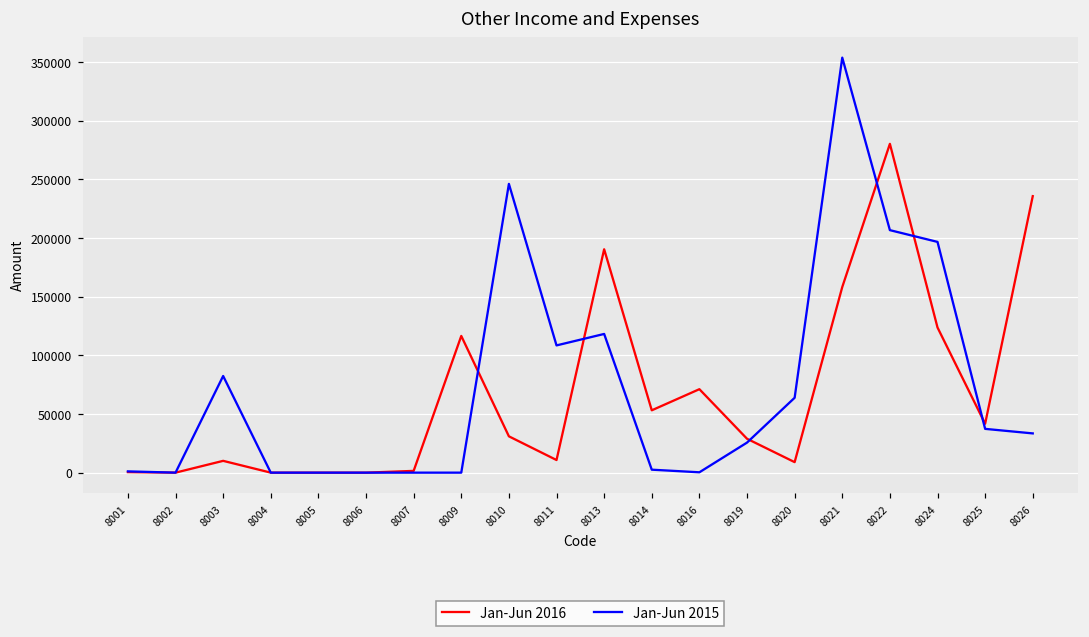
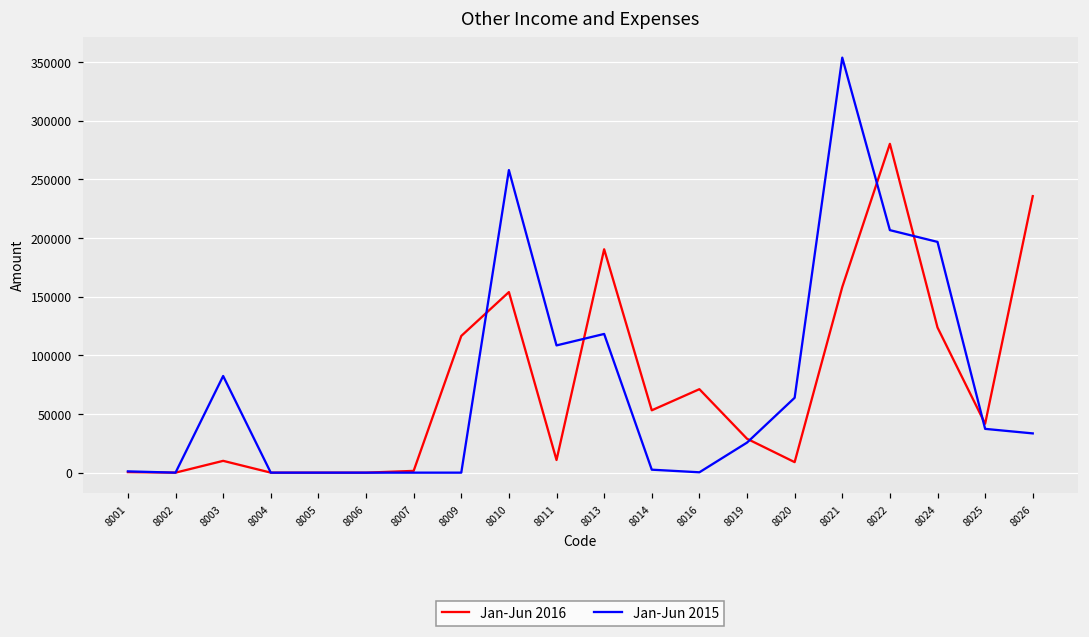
  {
    "Jan-Jun 2016": {
      "8003": 10000,
      "8009": 117000,
-     "8010": 31000,
+     "8010": 154000,
      "8011": 11000,
      "8013": 190000,
      "8014": 53000,
      "8016": 71000,
      "8019": 29000,
      "8020": 9000,
      "8021": 158000,
      "8022": 280000,
      "8024": 124000,
      "8025": 42000,
      "8026": 236000
    },
    "Jan-Jun 2015": {
      "8003": 82000,
      "8009": 0,
-     "8010": 246000,
+     "8010": 258000,
      "8011": 108000,
      "8013": 118000,
      "8014": 3000,
      "8016": 0,
      "8019": 26000,
      "8020": 64000,
      "8021": 354000,
      "8022": 207000,
      "8024": 197000,
      "8025": 37000,
      "8026": 33000
    }
  }
